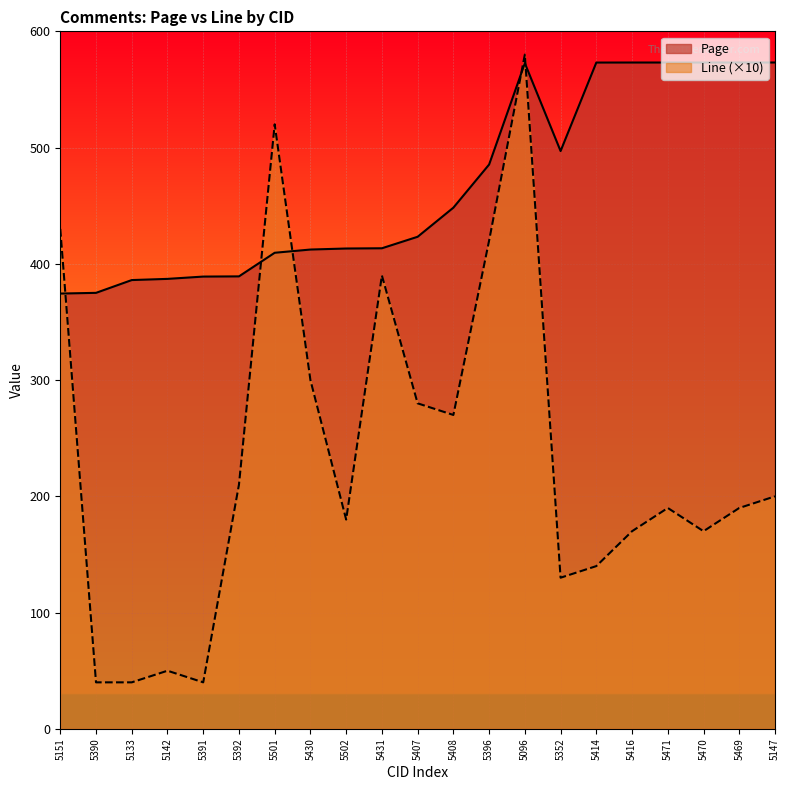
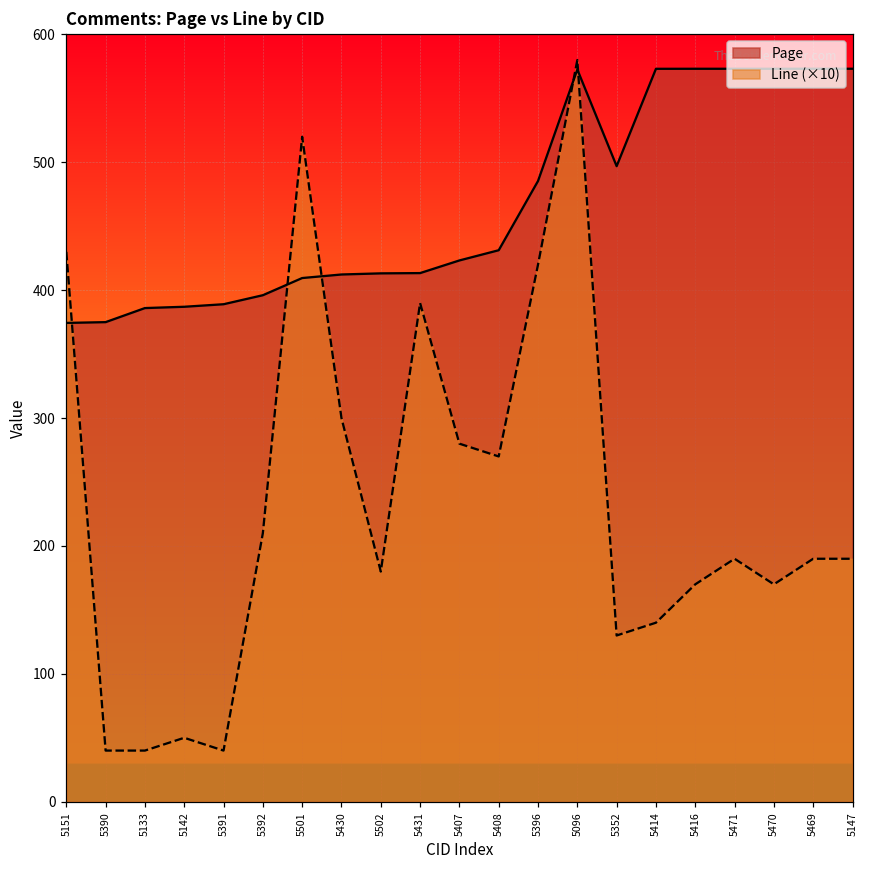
  {
    "Page": {
      "5151": 374,
      "5390": 375,
      "5133": 386,
      "5142": 387,
      "5391": 389,
-     "5392": 389,
+     "5392": 396,
      "5501": 410,
      "5430": 412,
      "5502": 413,
      "5431": 413,
      "5407": 423,
-     "5408": 448,
+     "5408": 431,
      "5396": 485,
      "5096": 573,
      "5352": 497,
      "5414": 573,
      "5416": 573,
      "5147": 573
    },
    "Line (×10)": {
      "5151": 430,
      "5390": 40,
      "5133": 40,
      "5142": 50,
      "5391": 40,
      "5392": 210,
      "5501": 520,
      "5430": 300,
      "5502": 180,
      "5431": 390,
      "5407": 280,
      "5408": 270,
      "5396": 420,
      "5096": 580,
      "5352": 130,
      "5414": 140,
      "5416": 170,
      "5471": 190,
      "5470": 170,
      "5469": 190,
-     "5147": 200
+     "5147": 190
    }
  }
